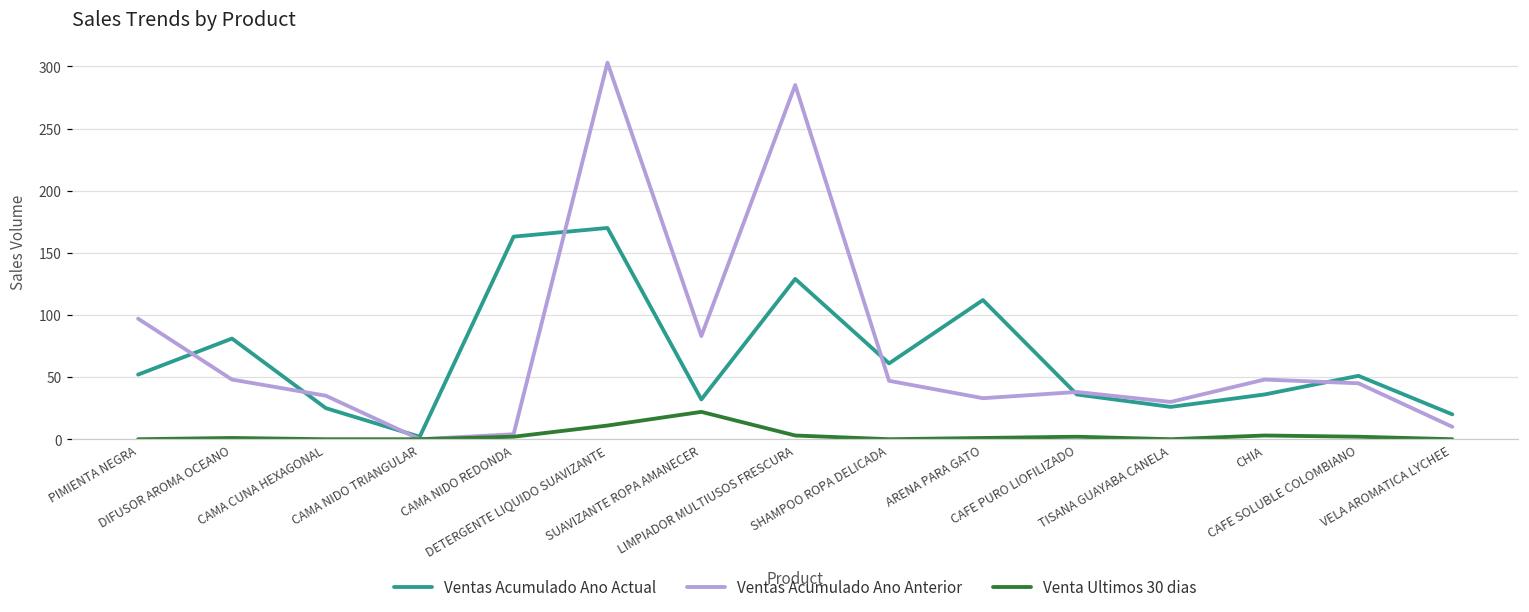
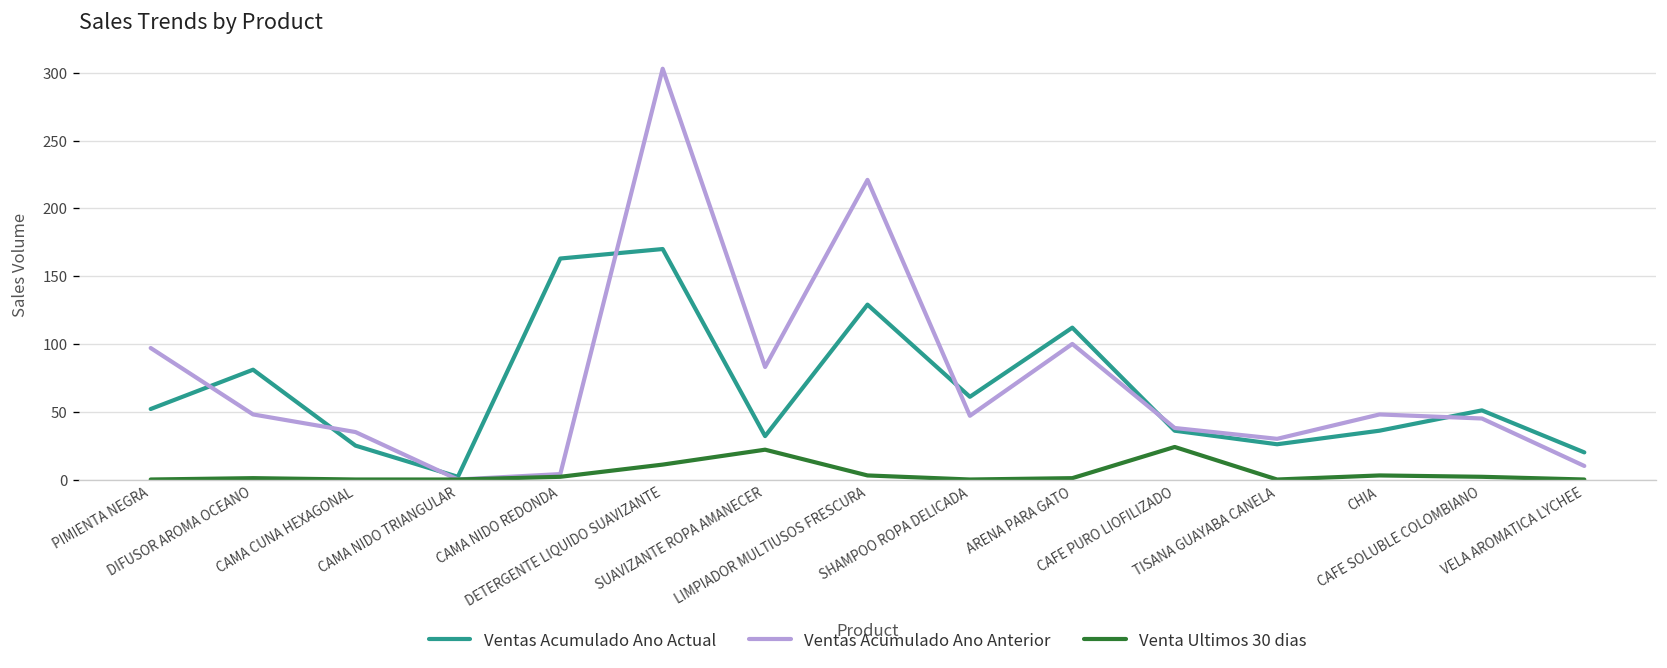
  {
    "Ventas Acumulado Ano Actual": {
      "PIMIENTA NEGRA": 52,
      "DIFUSOR AROMA OCEANO": 81,
      "CAMA CUNA HEXAGONAL": 25,
      "CAMA NIDO REDONDA": 163,
      "DETERGENTE LIQUIDO SUAVIZANTE": 170,
      "SUAVIZANTE ROPA AMANECER": 32,
      "LIMPIADOR MULTIUSOS FRESCURA": 129,
      "SHAMPOO ROPA DELICADA": 61,
      "ARENA PARA GATO": 112,
      "TISANA GUAYABA CANELA": 26,
      "CHIA": 36,
      "CAFE SOLUBLE COLOMBIANO": 51,
      "VELA AROMATICA LYCHEE": 20
    },
    "Ventas Acumulado Ano Anterior": {
      "PIMIENTA NEGRA": 97,
      "DIFUSOR AROMA OCEANO": 48,
      "CAMA CUNA HEXAGONAL": 35,
      "DETERGENTE LIQUIDO SUAVIZANTE": 303,
      "SUAVIZANTE ROPA AMANECER": 83,
-     "LIMPIADOR MULTIUSOS FRESCURA": 285,
+     "LIMPIADOR MULTIUSOS FRESCURA": 221,
      "SHAMPOO ROPA DELICADA": 47,
-     "ARENA PARA GATO": 33,
+     "ARENA PARA GATO": 100,
      "TISANA GUAYABA CANELA": 30,
      "CHIA": 48,
      "CAFE SOLUBLE COLOMBIANO": 45,
      "VELA AROMATICA LYCHEE": 10
    },
    "Venta Ultimos 30 dias": {
      "PIMIENTA NEGRA": 0,
      "DIFUSOR AROMA OCEANO": 1,
      "CAMA CUNA HEXAGONAL": 0,
      "DETERGENTE LIQUIDO SUAVIZANTE": 11,
      "SUAVIZANTE ROPA AMANECER": 22,
      "LIMPIADOR MULTIUSOS FRESCURA": 3,
      "SHAMPOO ROPA DELICADA": 0,
      "ARENA PARA GATO": 1,
-     "CAFE PURO LIOFILIZADO": 2,
+     "CAFE PURO LIOFILIZADO": 24,
      "TISANA GUAYABA CANELA": 0,
      "CHIA": 3,
      "CAFE SOLUBLE COLOMBIANO": 2,
      "VELA AROMATICA LYCHEE": 0
    }
  }
